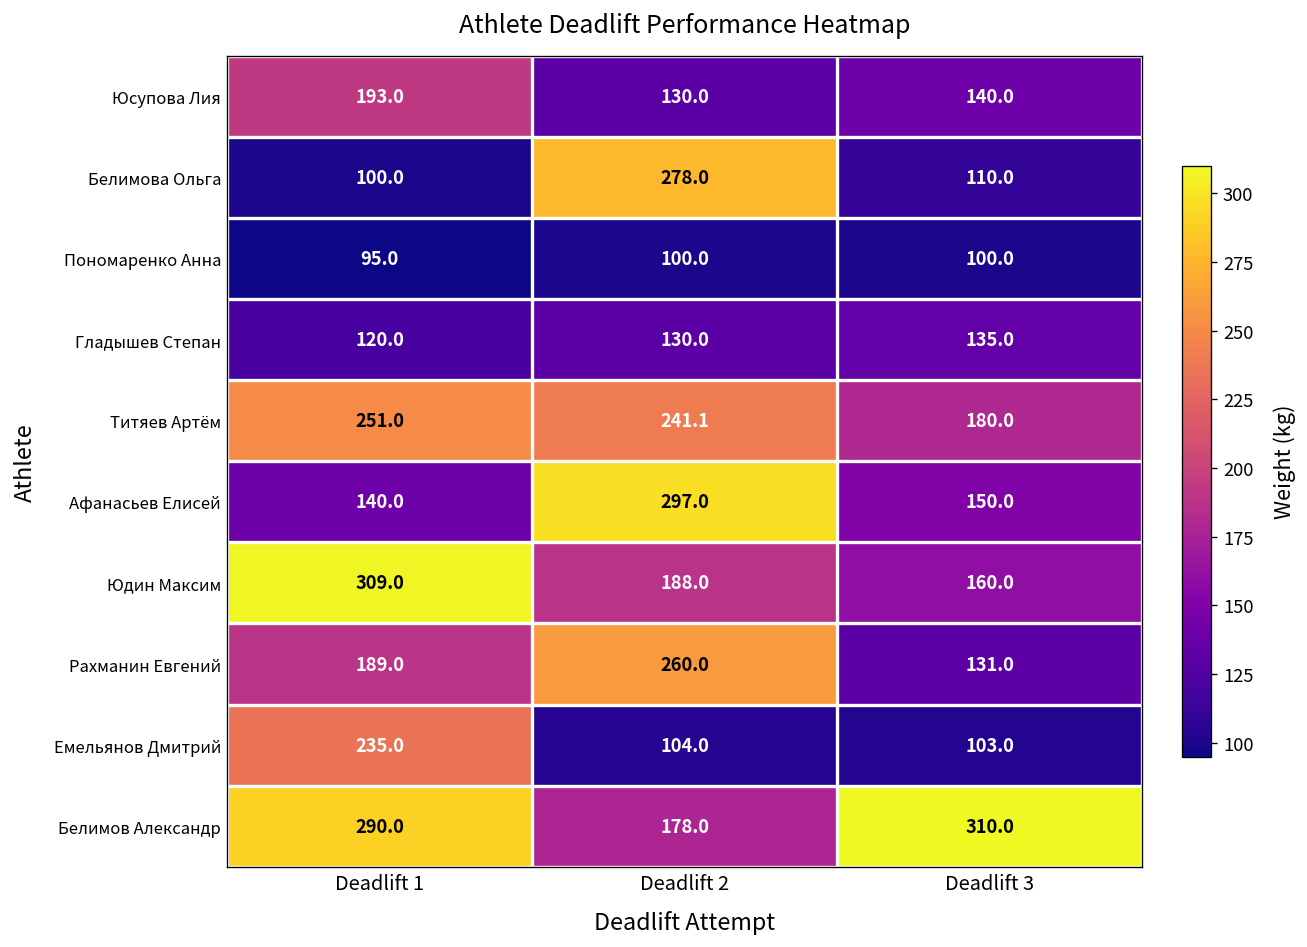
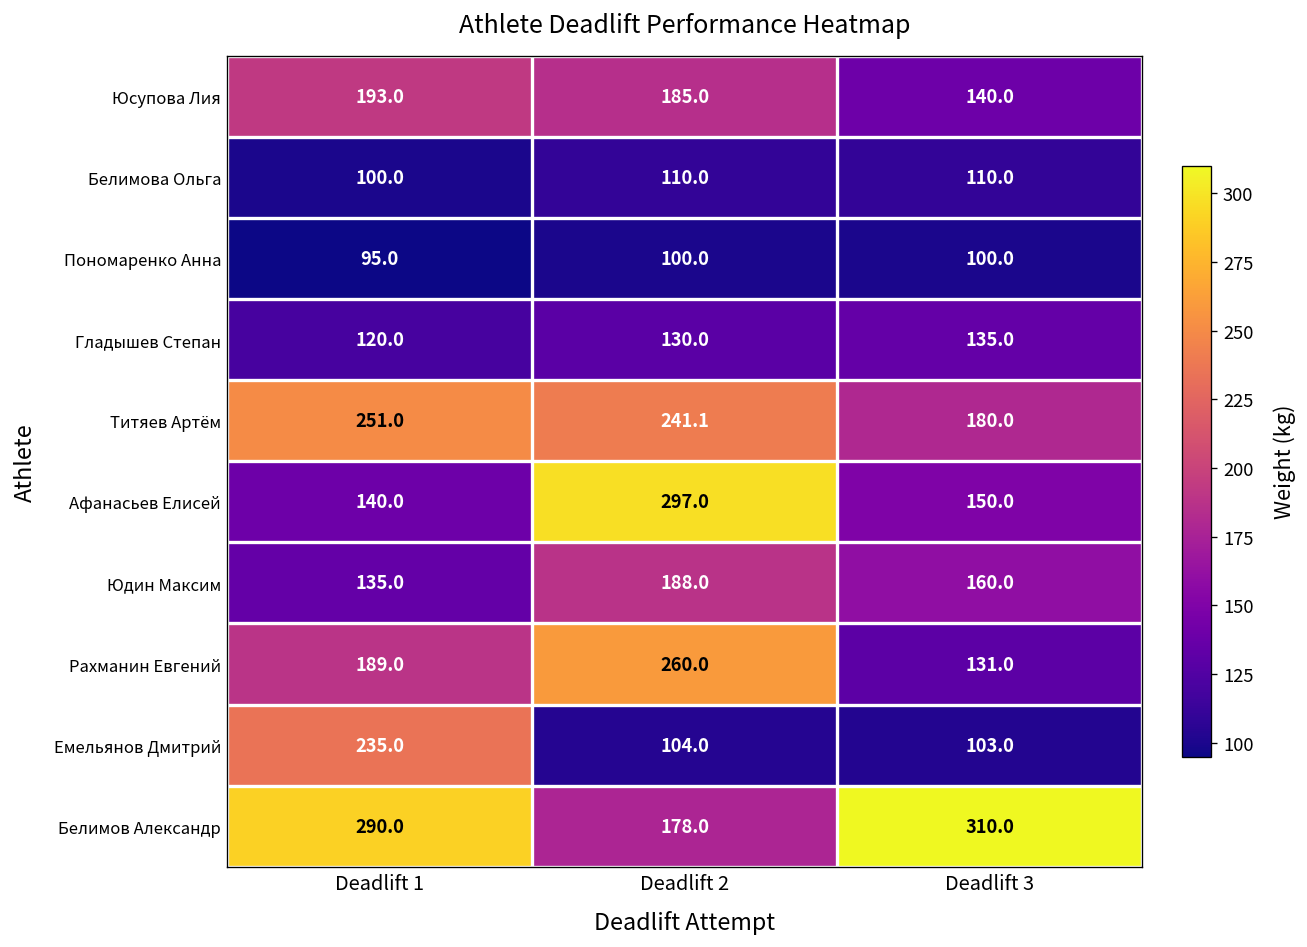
  {
    "Юсупова Лия": {
      "Deadlift 1": 193.0,
-     "Deadlift 2": 130.0,
+     "Deadlift 2": 185.0,
      "Deadlift 3": 140.0
    },
    "Белимова Ольга": {
      "Deadlift 1": 100.0,
-     "Deadlift 2": 278.0,
+     "Deadlift 2": 110.0,
      "Deadlift 3": 110.0
    },
    "Пономаренко Анна": {
      "Deadlift 1": 95.0,
      "Deadlift 2": 100.0,
      "Deadlift 3": 100.0
    },
    "Гладышев Степан": {
      "Deadlift 1": 120.0,
      "Deadlift 2": 130.0,
      "Deadlift 3": 135.0
    },
    "Титяев Артём": {
      "Deadlift 1": 251.0,
      "Deadlift 2": 241.1,
      "Deadlift 3": 180.0
    },
    "Афанасьев Елисей": {
      "Deadlift 1": 140.0,
      "Deadlift 2": 297.0,
      "Deadlift 3": 150.0
    },
    "Юдин Максим": {
-     "Deadlift 1": 309.0,
+     "Deadlift 1": 135.0,
      "Deadlift 2": 188.0,
      "Deadlift 3": 160.0
    },
    "Рахманин Евгений": {
      "Deadlift 1": 189.0,
      "Deadlift 2": 260.0,
      "Deadlift 3": 131.0
    },
    "Емельянов Дмитрий": {
      "Deadlift 1": 235.0,
      "Deadlift 2": 104.0,
      "Deadlift 3": 103.0
    },
    "Белимов Александр": {
      "Deadlift 1": 290.0,
      "Deadlift 2": 178.0,
      "Deadlift 3": 310.0
    }
  }
